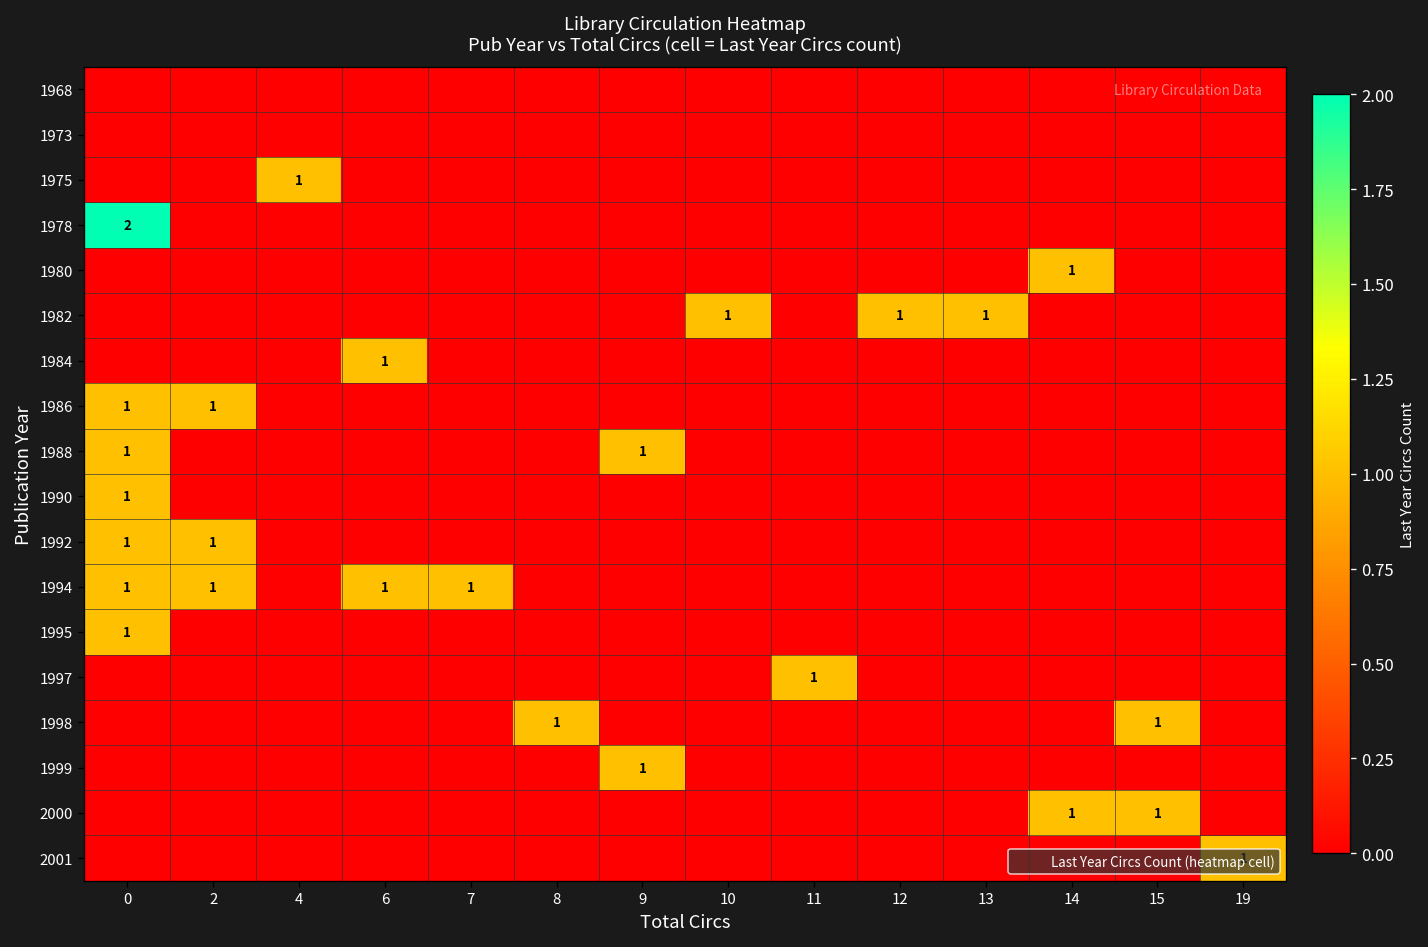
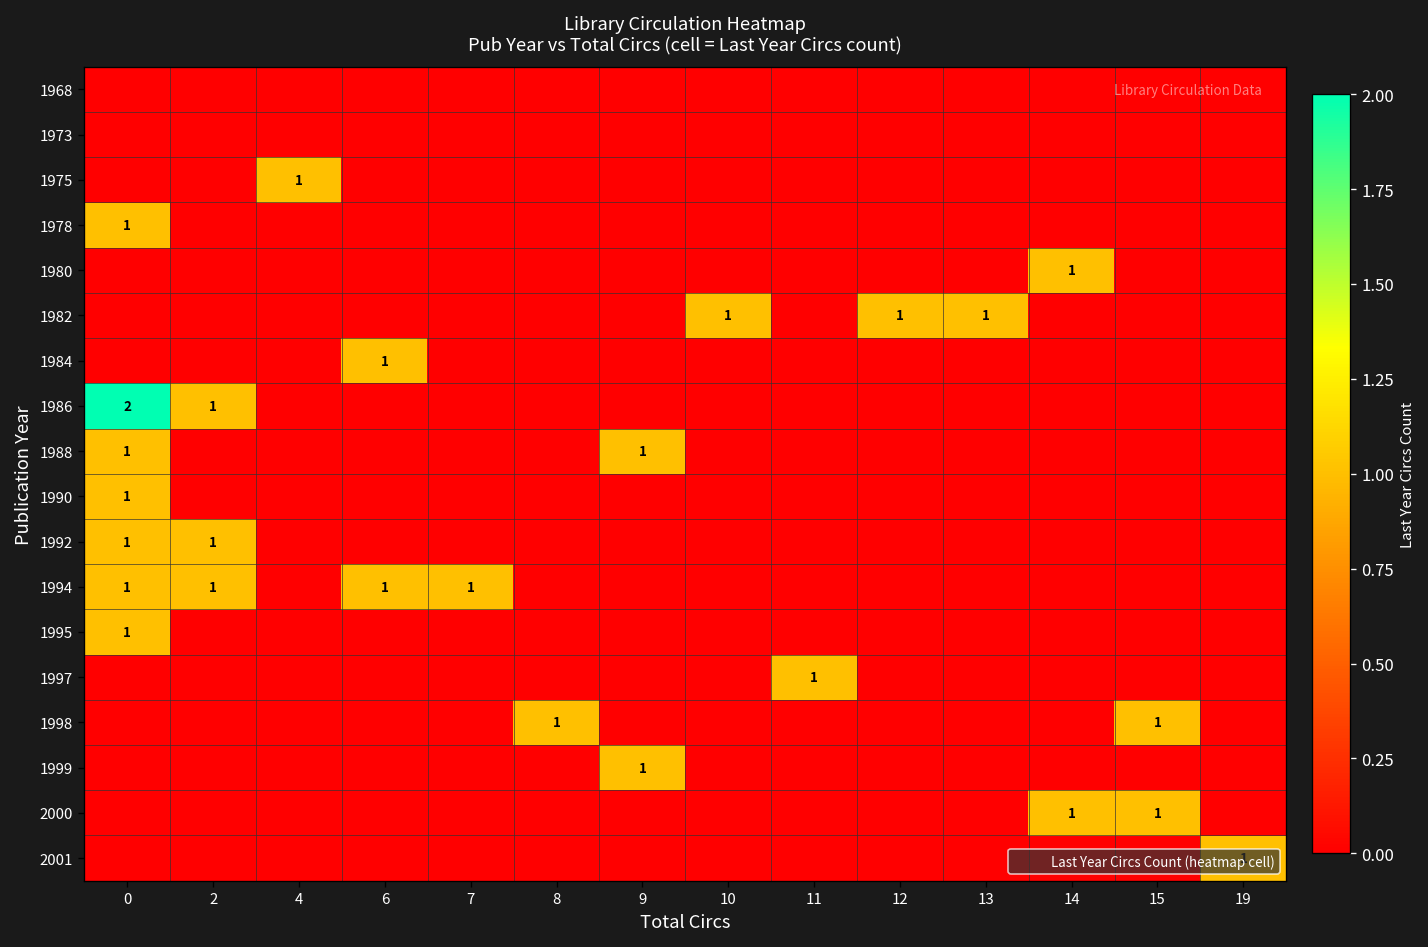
  {
    "1975": {
      "4": 1
    },
    "1978": {
-     "0": 2
+     "0": 1
    },
    "1980": {
      "14": 1
    },
    "1982": {
      "10": 1,
      "12": 1,
      "13": 1
    },
    "1984": {
      "6": 1
    },
    "1986": {
-     "0": 1,
+     "0": 2,
      "2": 1
    },
    "1988": {
      "0": 1,
      "9": 1
    },
    "1990": {
      "0": 1
    },
    "1992": {
      "0": 1,
      "2": 1
    },
    "1994": {
      "0": 1,
      "2": 1,
      "6": 1,
      "7": 1
    },
    "1995": {
      "0": 1
    },
    "1997": {
      "11": 1
    },
    "1998": {
      "8": 1,
      "15": 1
    },
    "1999": {
      "9": 1
    },
    "2000": {
      "14": 1,
      "15": 1
    }
  }
